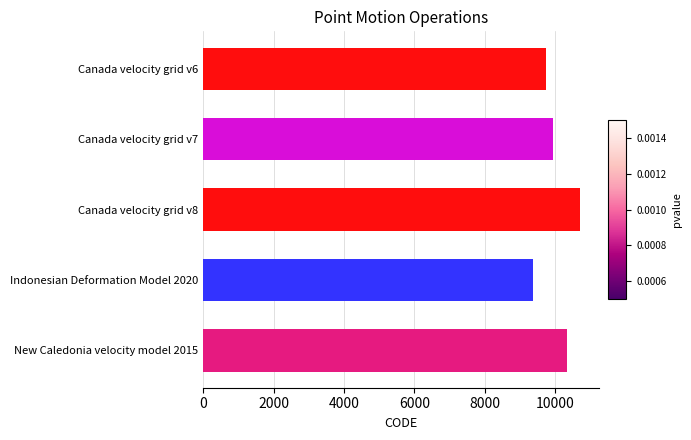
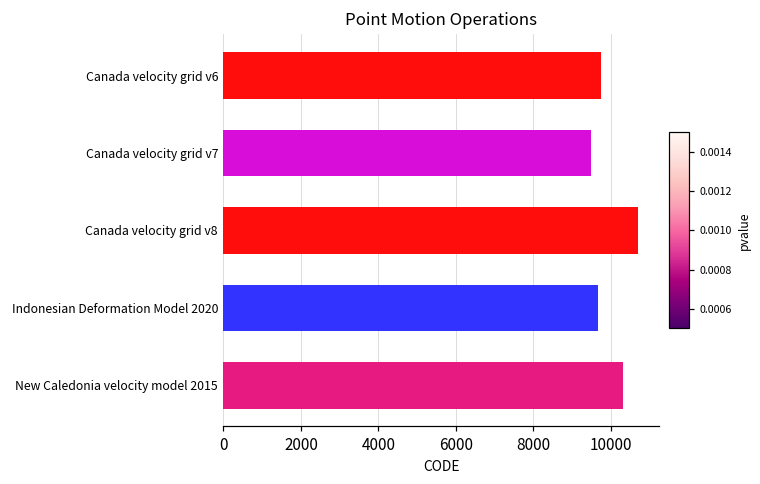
  {
    "Canada velocity grid v6": 9700,
-   "Canada velocity grid v7": 9900,
+   "Canada velocity grid v7": 9500,
    "Canada velocity grid v8": 10700,
-   "Indonesian Deformation Model 2020": 9400,
+   "Indonesian Deformation Model 2020": 9700,
    "New Caledonia velocity model 2015": 10300
  }
